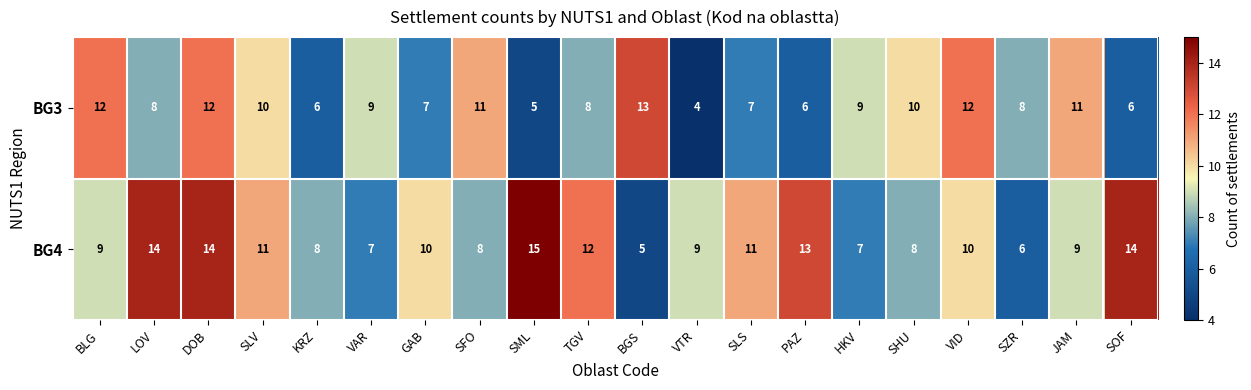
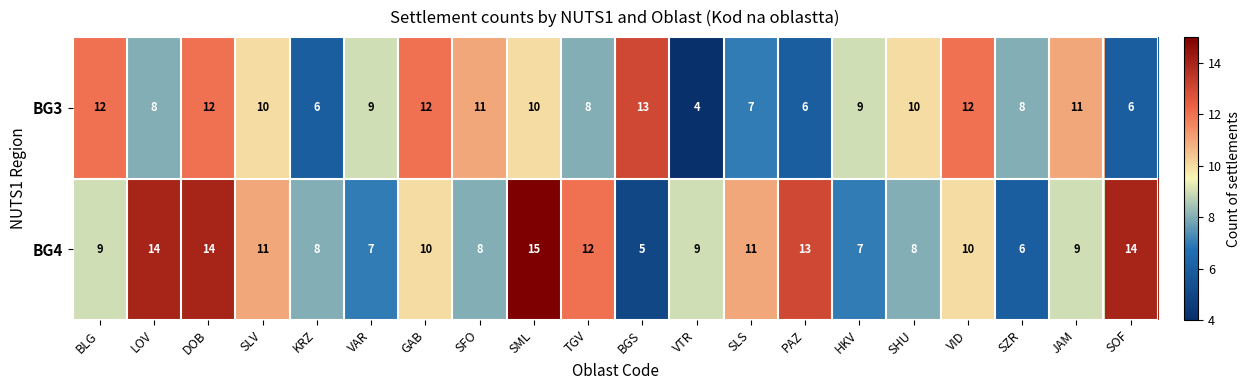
  {
    "BG3": {
      "BLG": 12,
      "LOV": 8,
      "DOB": 12,
      "SLV": 10,
      "KRZ": 6,
      "VAR": 9,
-     "GAB": 7,
+     "GAB": 12,
      "SFO": 11,
-     "SML": 5,
+     "SML": 10,
      "TGV": 8,
      "BGS": 13,
      "VTR": 4,
      "SLS": 7,
      "PAZ": 6,
      "HKV": 9,
      "SHU": 10,
      "VID": 12,
      "SZR": 8,
      "JAM": 11,
      "SOF": 6
    },
    "BG4": {
      "BLG": 9,
      "LOV": 14,
      "DOB": 14,
      "SLV": 11,
      "KRZ": 8,
      "VAR": 7,
      "GAB": 10,
      "SFO": 8,
      "SML": 15,
      "TGV": 12,
      "BGS": 5,
      "VTR": 9,
      "SLS": 11,
      "PAZ": 13,
      "HKV": 7,
      "SHU": 8,
      "VID": 10,
      "SZR": 6,
      "JAM": 9,
      "SOF": 14
    }
  }
